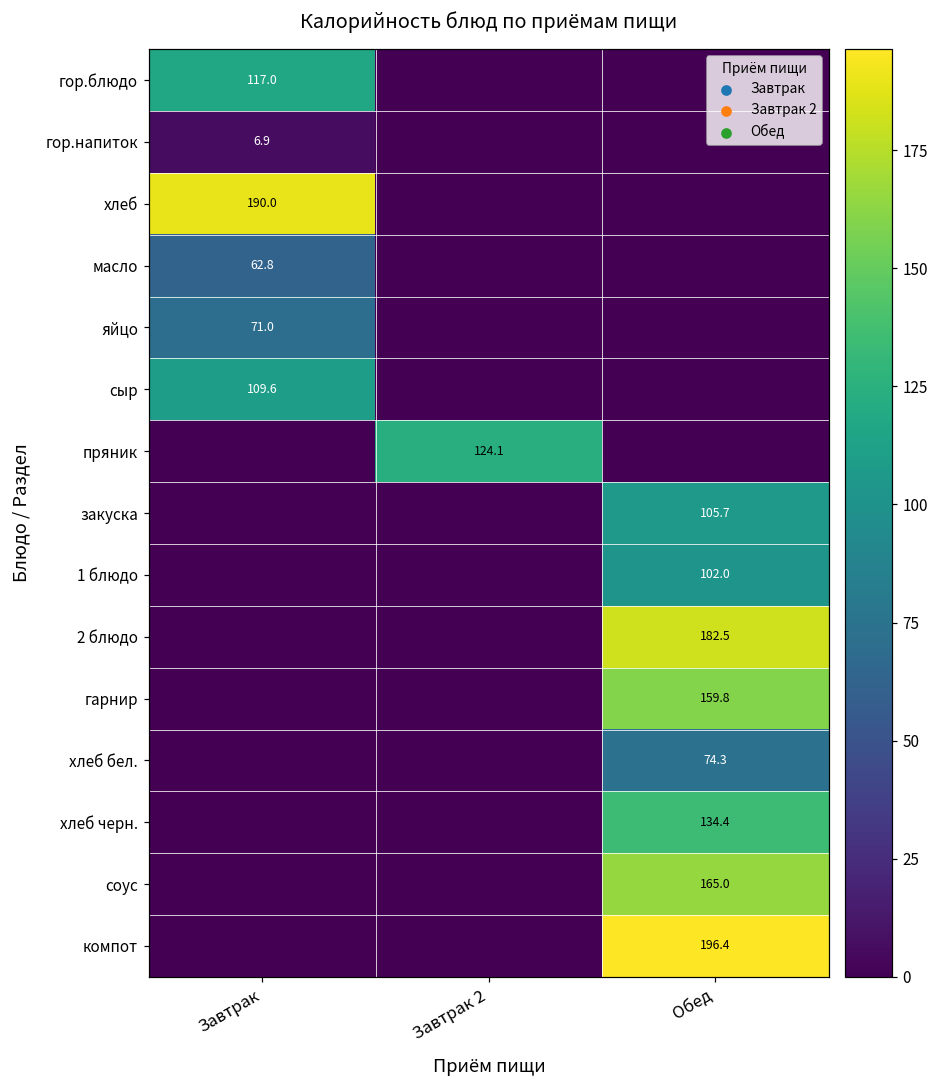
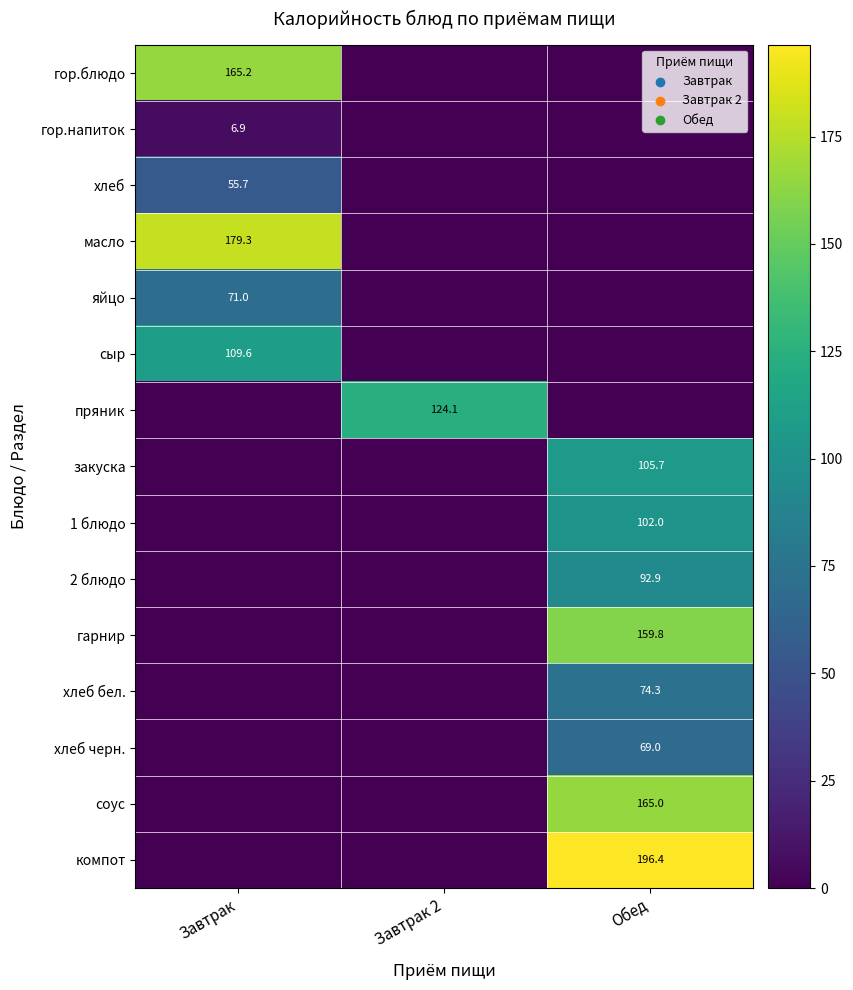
  {
    "гор.блюдо": {
-     "Завтрак": 117.0
+     "Завтрак": 165.2
    },
    "гор.напиток": {
      "Завтрак": 6.9
    },
    "хлеб": {
-     "Завтрак": 190.0
+     "Завтрак": 55.7
    },
    "масло": {
-     "Завтрак": 62.8
+     "Завтрак": 179.3
    },
    "яйцо": {
      "Завтрак": 71.0
    },
    "сыр": {
      "Завтрак": 109.6
    },
    "пряник": {
      "Завтрак 2": 124.1
    },
    "закуска": {
      "Обед": 105.7
    },
    "1 блюдо": {
      "Обед": 102.0
    },
    "2 блюдо": {
-     "Обед": 182.5
+     "Обед": 92.9
    },
    "гарнир": {
      "Обед": 159.8
    },
    "хлеб бел.": {
      "Обед": 74.3
    },
    "хлеб черн.": {
-     "Обед": 134.4
+     "Обед": 69.0
    },
    "соус": {
      "Обед": 165.0
    },
    "компот": {
      "Обед": 196.4
    }
  }
